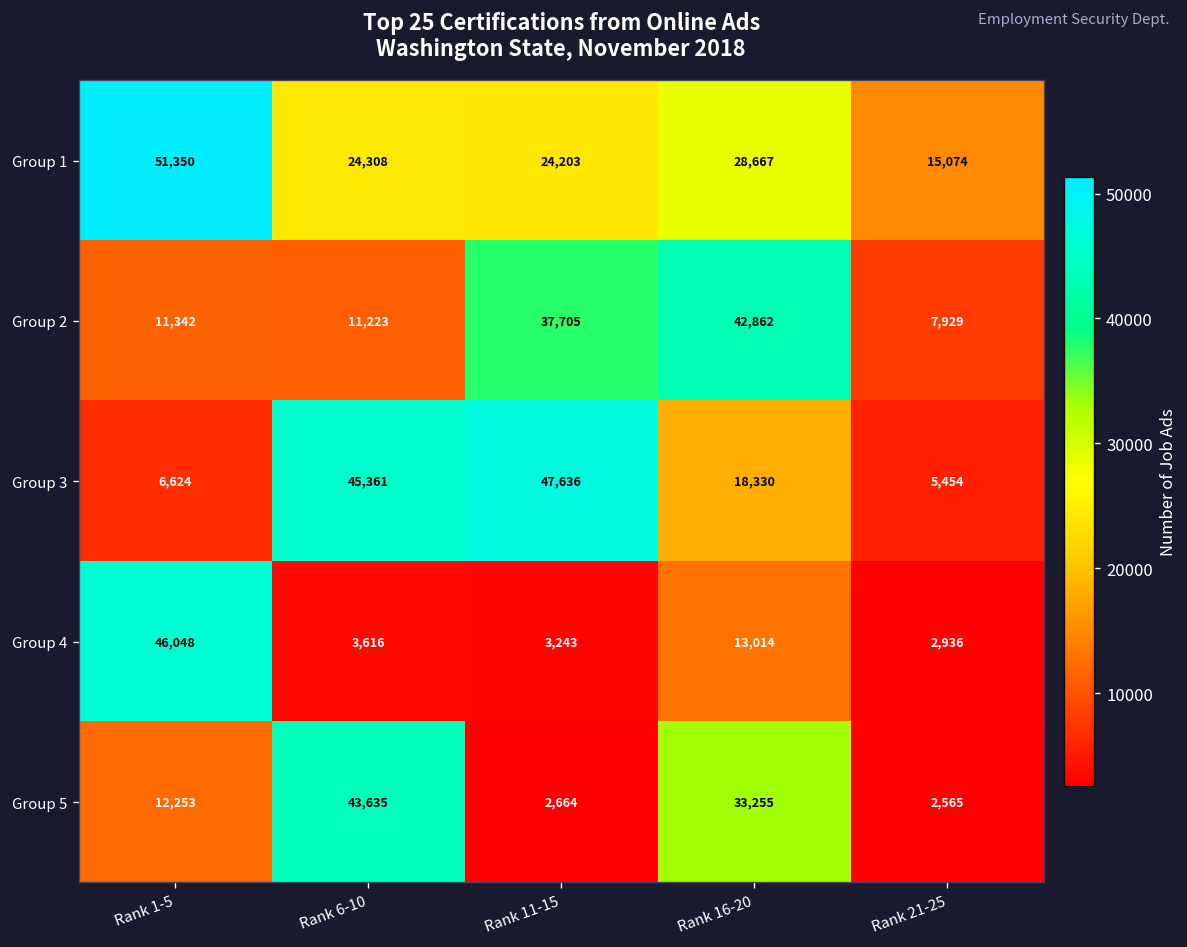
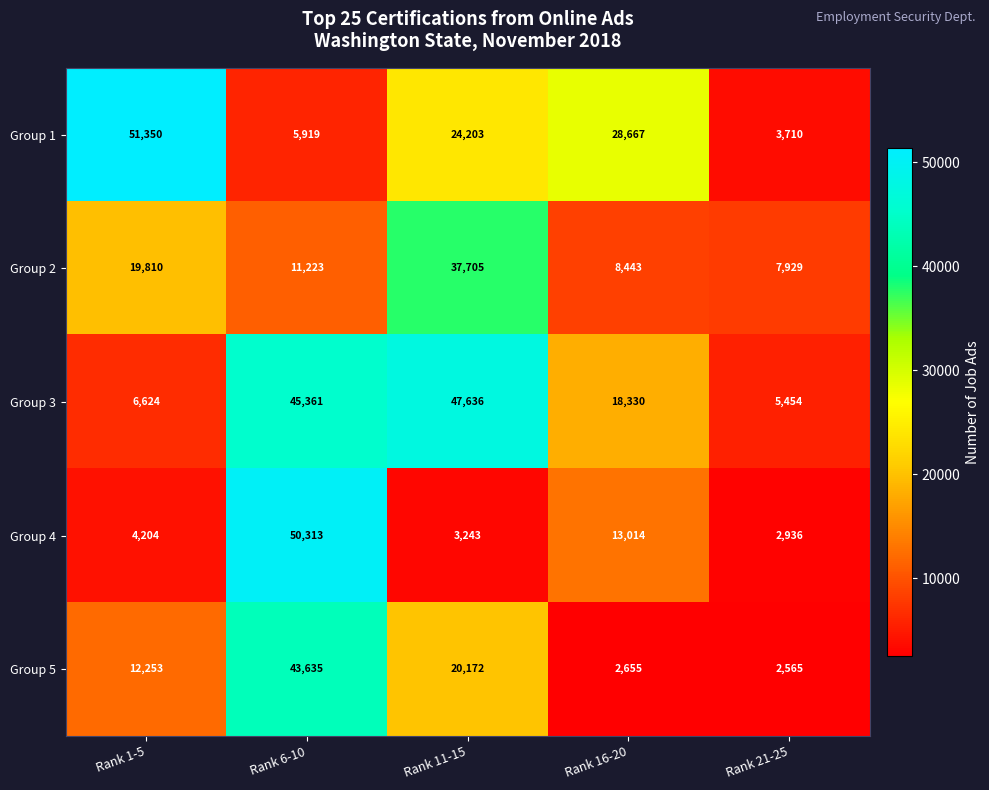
  {
    "Group 1": {
      "Rank 1-5": "51,350",
-     "Rank 6-10": "24,308",
+     "Rank 6-10": "5,919",
      "Rank 11-15": "24,203",
      "Rank 16-20": "28,667",
-     "Rank 21-25": "15,074"
+     "Rank 21-25": "3,710"
    },
    "Group 2": {
-     "Rank 1-5": "11,342",
+     "Rank 1-5": "19,810",
      "Rank 6-10": "11,223",
      "Rank 11-15": "37,705",
-     "Rank 16-20": "42,862",
+     "Rank 16-20": "8,443",
      "Rank 21-25": "7,929"
    },
    "Group 3": {
      "Rank 1-5": "6,624",
      "Rank 6-10": "45,361",
      "Rank 11-15": "47,636",
      "Rank 16-20": "18,330",
      "Rank 21-25": "5,454"
    },
    "Group 4": {
-     "Rank 1-5": "46,048",
-     "Rank 6-10": "3,616",
+     "Rank 1-5": "4,204",
+     "Rank 6-10": "50,313",
      "Rank 11-15": "3,243",
      "Rank 16-20": "13,014",
      "Rank 21-25": "2,936"
    },
    "Group 5": {
      "Rank 1-5": "12,253",
      "Rank 6-10": "43,635",
-     "Rank 11-15": "2,664",
-     "Rank 16-20": "33,255",
+     "Rank 11-15": "20,172",
+     "Rank 16-20": "2,655",
      "Rank 21-25": "2,565"
    }
  }
